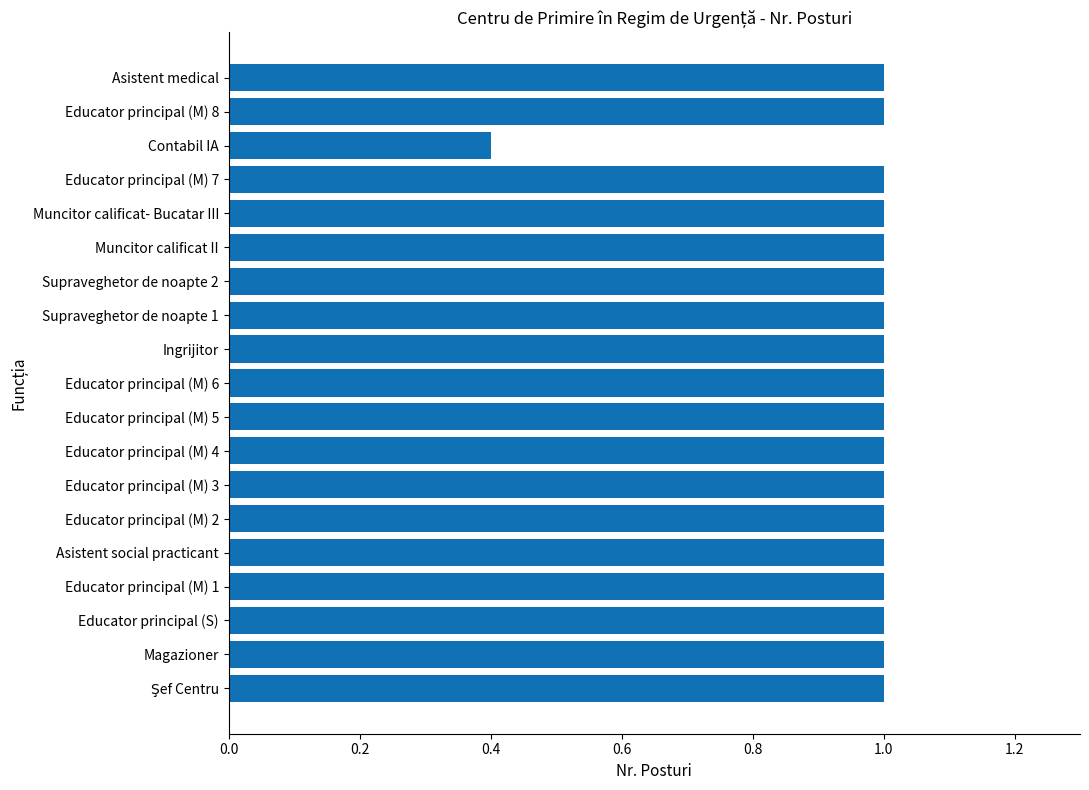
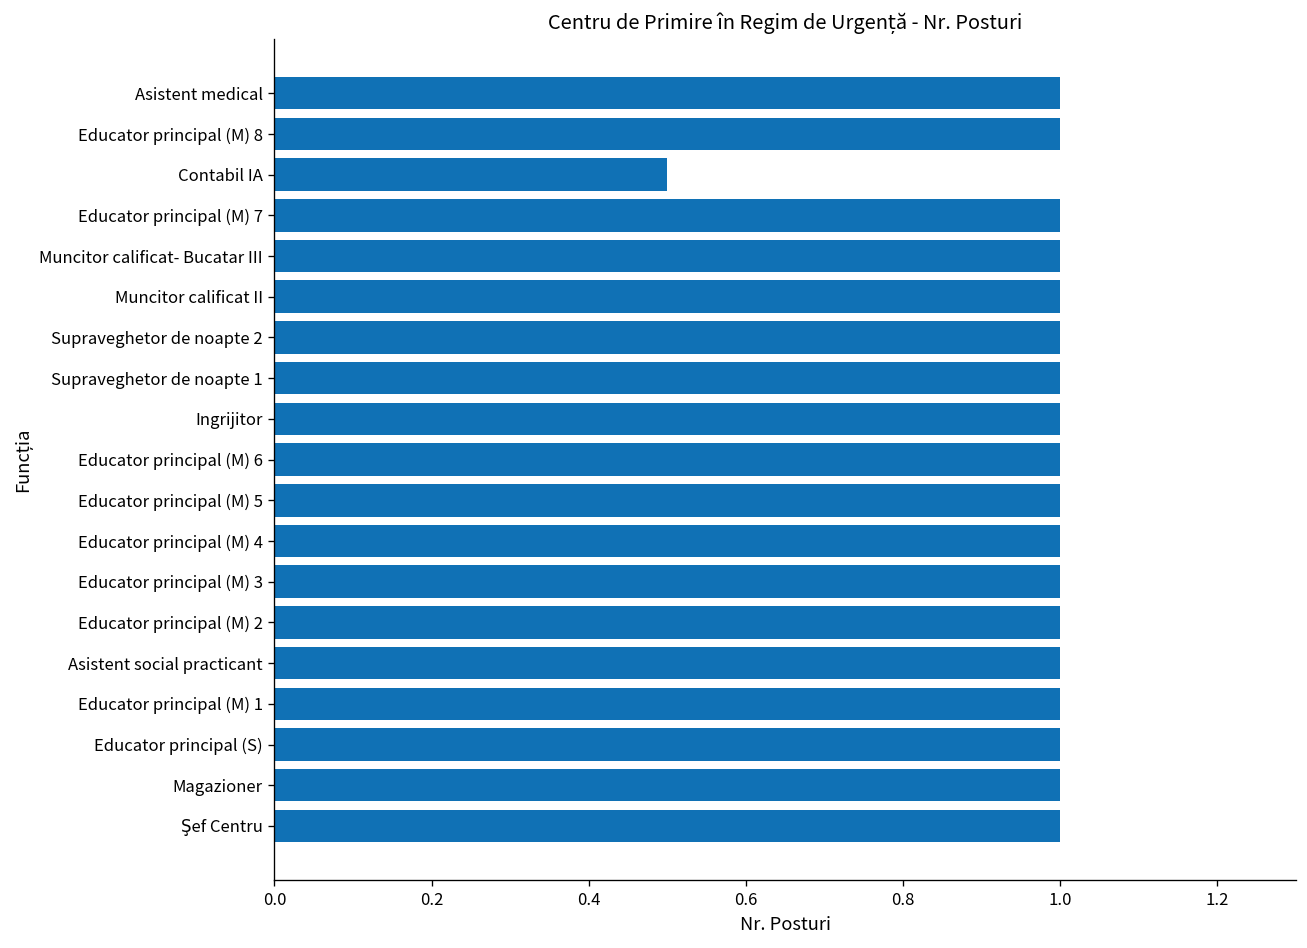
  {
    "Asistent medical": 1.0,
    "Educator principal (M) 8": 1.0,
-   "Contabil IA": 0.4,
+   "Contabil IA": 0.5,
    "Educator principal (M) 7": 1.0,
    "Muncitor calificat- Bucatar III": 1.0,
    "Muncitor calificat II": 1.0,
    "Supraveghetor de noapte 2": 1.0,
    "Supraveghetor de noapte 1": 1.0,
    "Ingrijitor": 1.0,
    "Educator principal (M) 6": 1.0,
    "Educator principal (M) 5": 1.0,
    "Educator principal (M) 4": 1.0,
    "Educator principal (M) 3": 1.0,
    "Educator principal (M) 2": 1.0,
    "Asistent social practicant": 1.0,
    "Educator principal (M) 1": 1.0,
    "Educator principal (S)": 1.0,
    "Magazioner": 1.0,
    "Şef Centru": 1.0
  }
